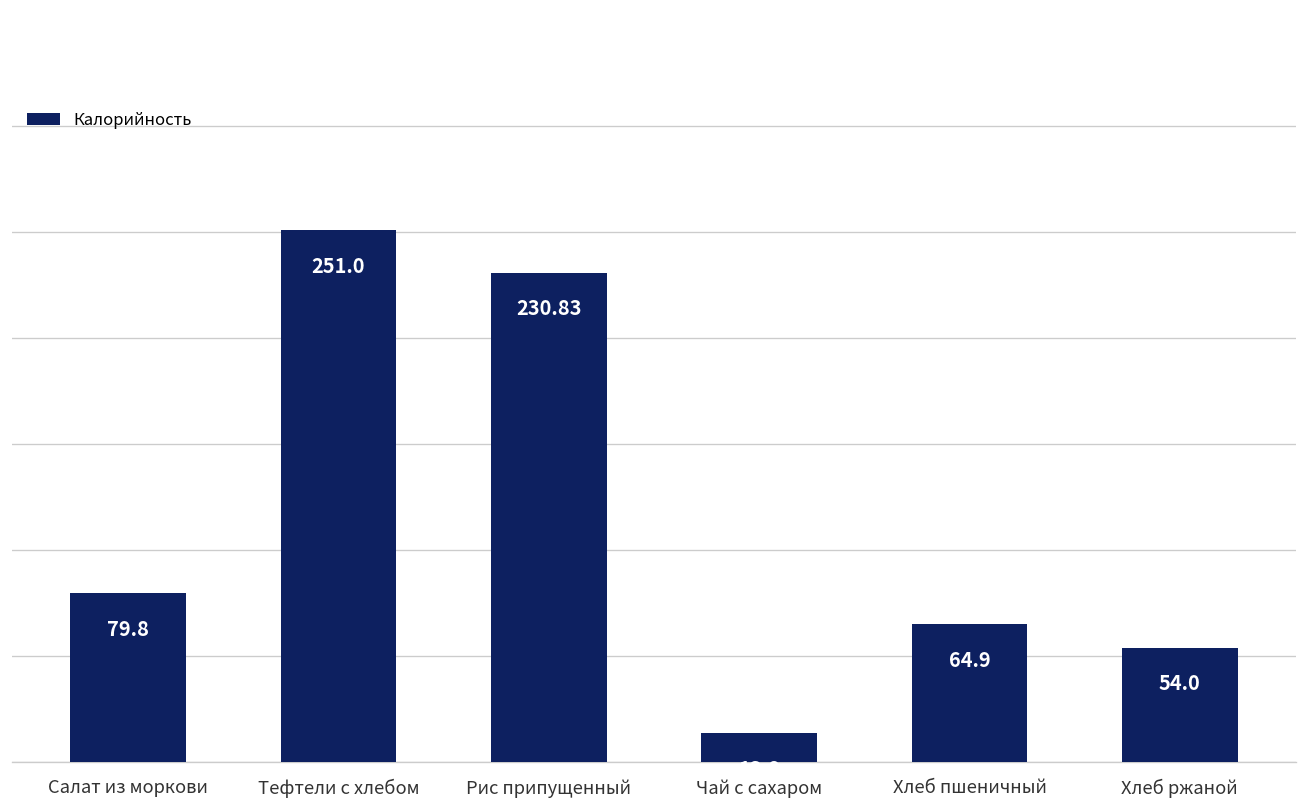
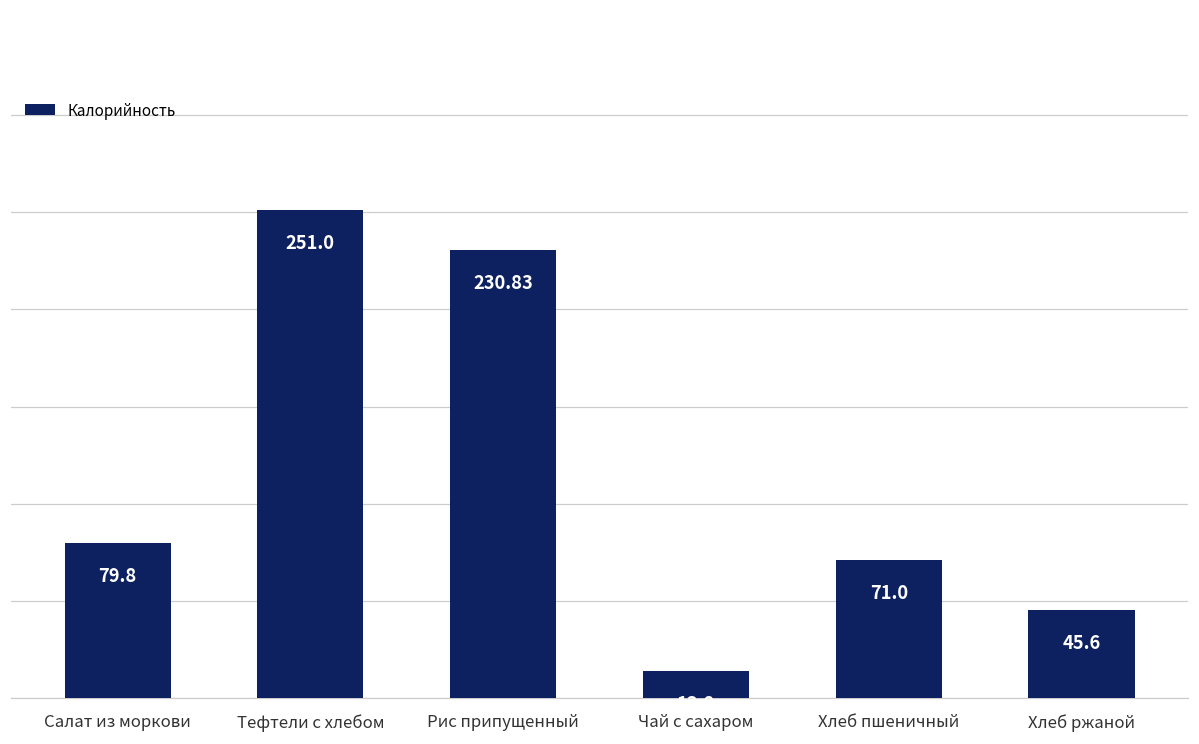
  {
    "Салат из моркови": 79.8,
    "Тефтели c хлебом": 251.0,
    "Рис припущенный": 230.83,
-   "Хлеб пшеничный": 64.9,
-   "Хлеб ржаной": 54.0
+   "Хлеб пшеничный": 71.0,
+   "Хлеб ржаной": 45.6
  }
